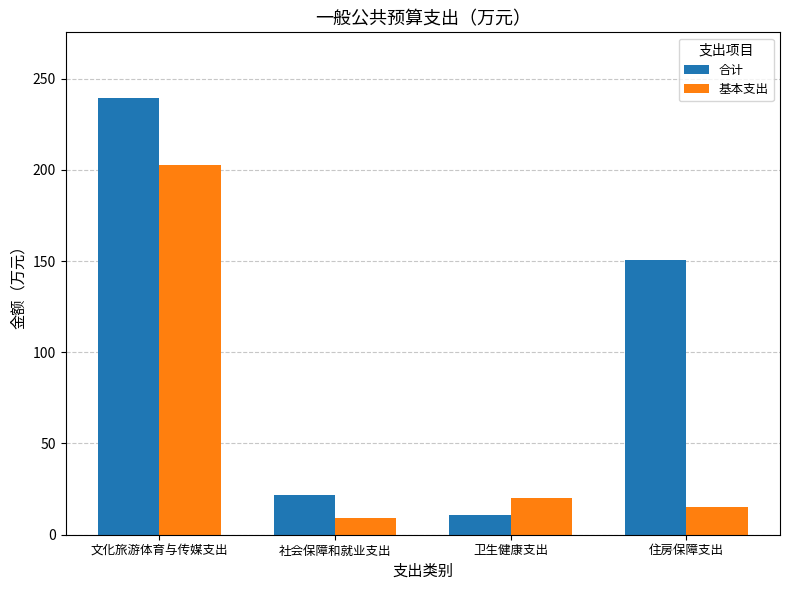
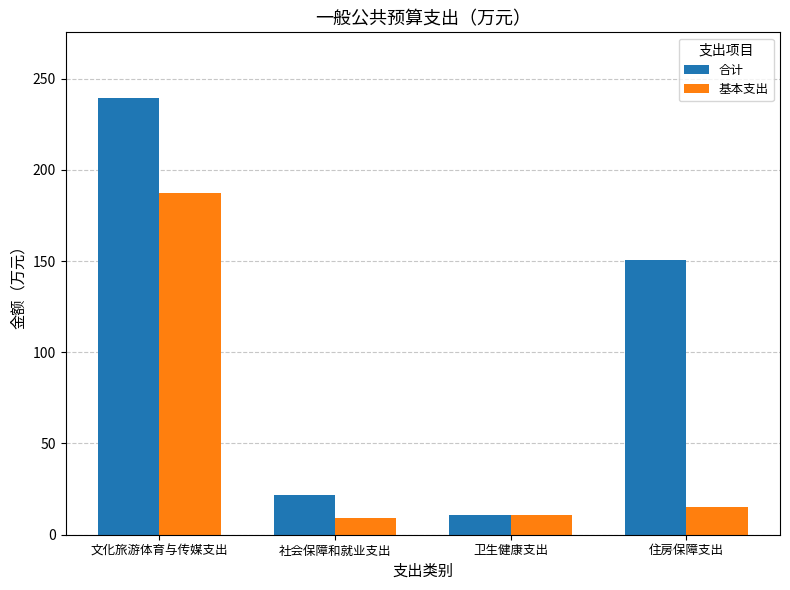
  {
    "合计": {
      "文化旅游体育与传媒支出": 239,
      "社会保障和就业支出": 22,
      "卫生健康支出": 11,
      "住房保障支出": 151
    },
    "基本支出": {
-     "文化旅游体育与传媒支出": 202,
+     "文化旅游体育与传媒支出": 187,
      "社会保障和就业支出": 9,
-     "卫生健康支出": 20,
+     "卫生健康支出": 11,
      "住房保障支出": 15
    }
  }
